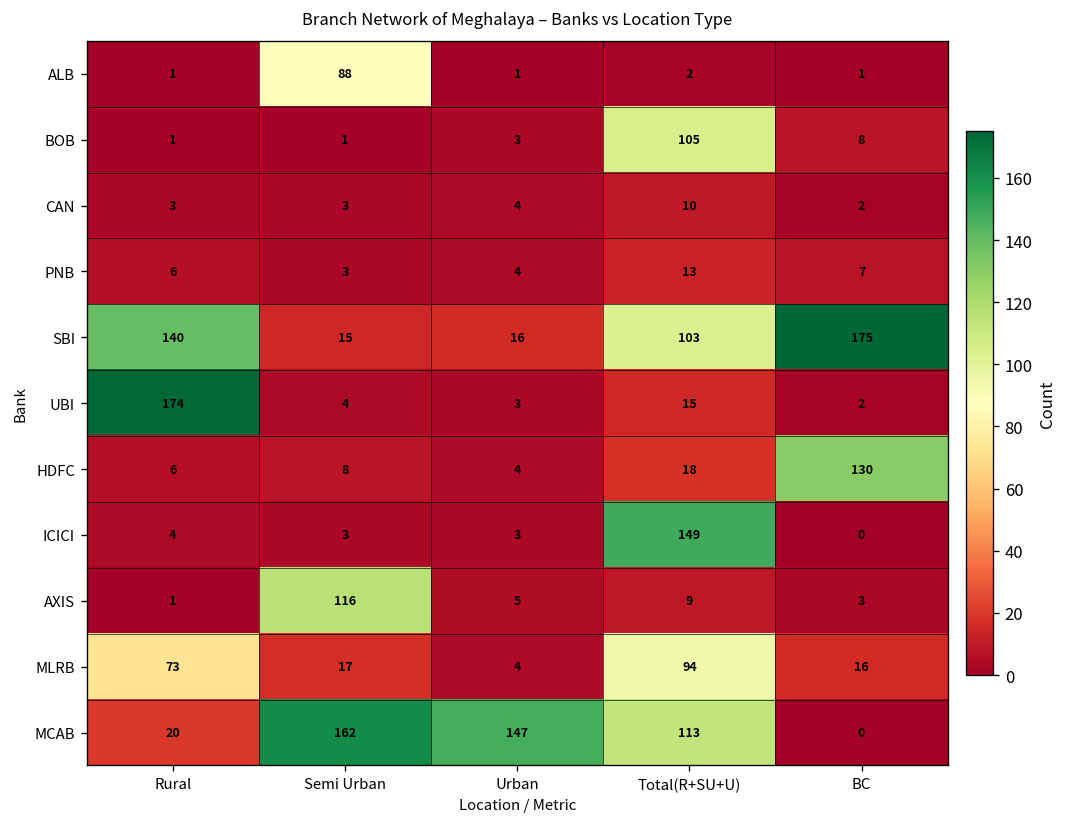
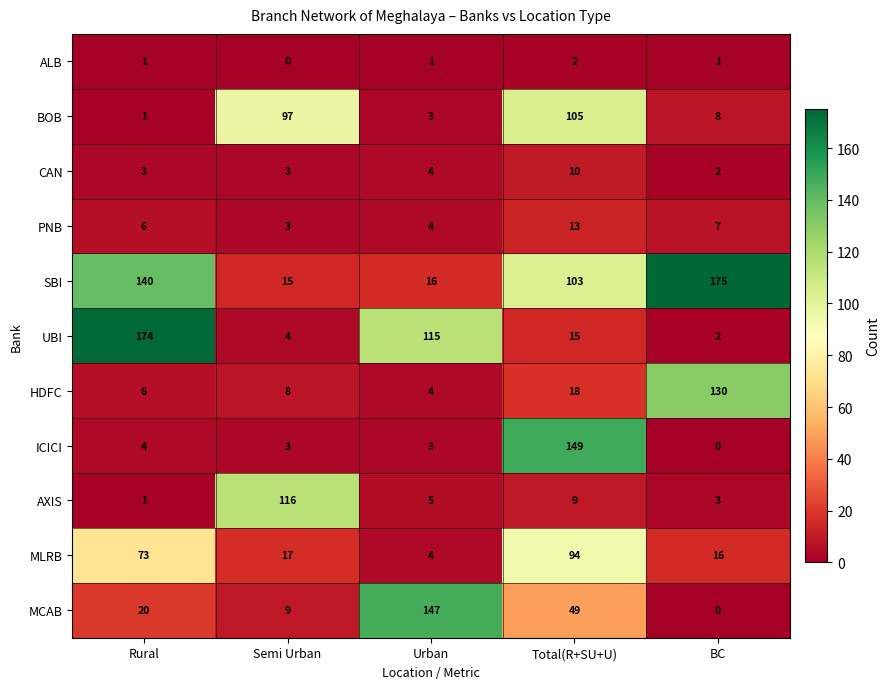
  {
    "ALB": {
      "Rural": 1,
-     "Semi Urban": 88,
+     "Semi Urban": 0,
      "Urban": 1,
      "Total(R+SU+U)": 2,
      "BC": 1
    },
    "BOB": {
      "Rural": 1,
-     "Semi Urban": 1,
+     "Semi Urban": 97,
      "Urban": 3,
      "Total(R+SU+U)": 105,
      "BC": 8
    },
    "CAN": {
      "Rural": 3,
      "Semi Urban": 3,
      "Urban": 4,
      "Total(R+SU+U)": 10,
      "BC": 2
    },
    "PNB": {
      "Rural": 6,
      "Semi Urban": 3,
      "Urban": 4,
      "Total(R+SU+U)": 13,
      "BC": 7
    },
    "SBI": {
      "Rural": 140,
      "Semi Urban": 15,
      "Urban": 16,
      "Total(R+SU+U)": 103,
      "BC": 175
    },
    "UBI": {
      "Rural": 174,
      "Semi Urban": 4,
-     "Urban": 3,
+     "Urban": 115,
      "Total(R+SU+U)": 15,
      "BC": 2
    },
    "HDFC": {
      "Rural": 6,
      "Semi Urban": 8,
      "Urban": 4,
      "Total(R+SU+U)": 18,
      "BC": 130
    },
    "ICICI": {
      "Rural": 4,
      "Semi Urban": 3,
      "Urban": 3,
      "Total(R+SU+U)": 149,
      "BC": 0
    },
    "AXIS": {
      "Rural": 1,
      "Semi Urban": 116,
      "Urban": 5,
      "Total(R+SU+U)": 9,
      "BC": 3
    },
    "MLRB": {
      "Rural": 73,
      "Semi Urban": 17,
      "Urban": 4,
      "Total(R+SU+U)": 94,
      "BC": 16
    },
    "MCAB": {
      "Rural": 20,
-     "Semi Urban": 162,
+     "Semi Urban": 9,
      "Urban": 147,
-     "Total(R+SU+U)": 113,
+     "Total(R+SU+U)": 49,
      "BC": 0
    }
  }
